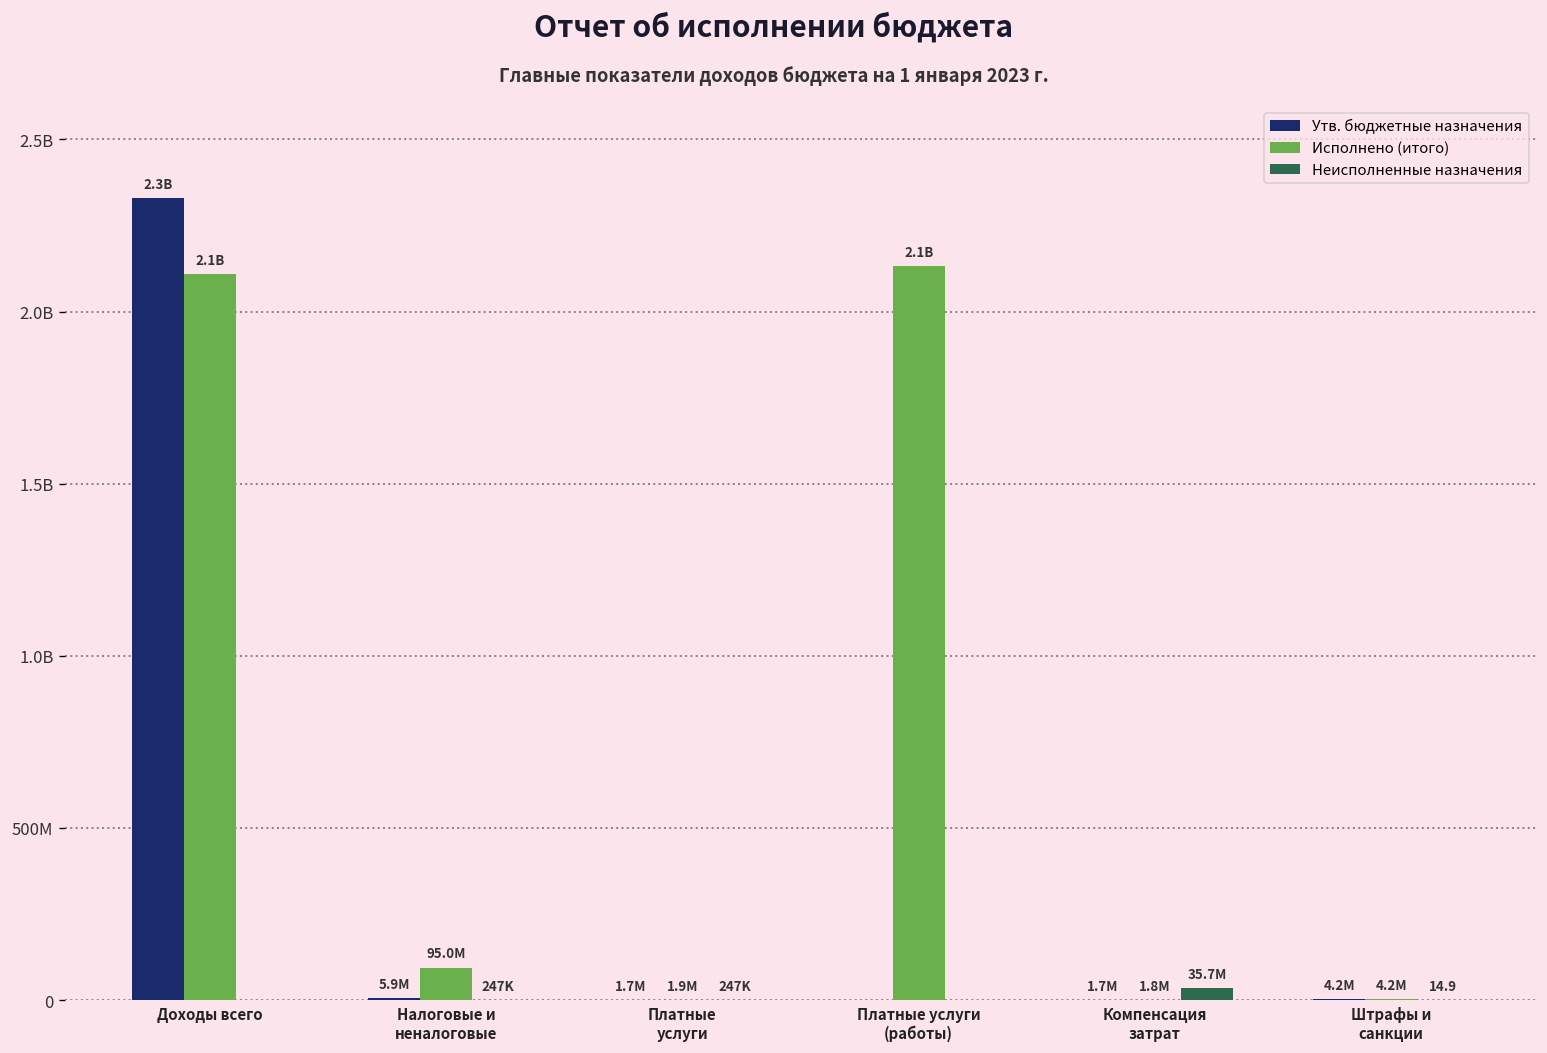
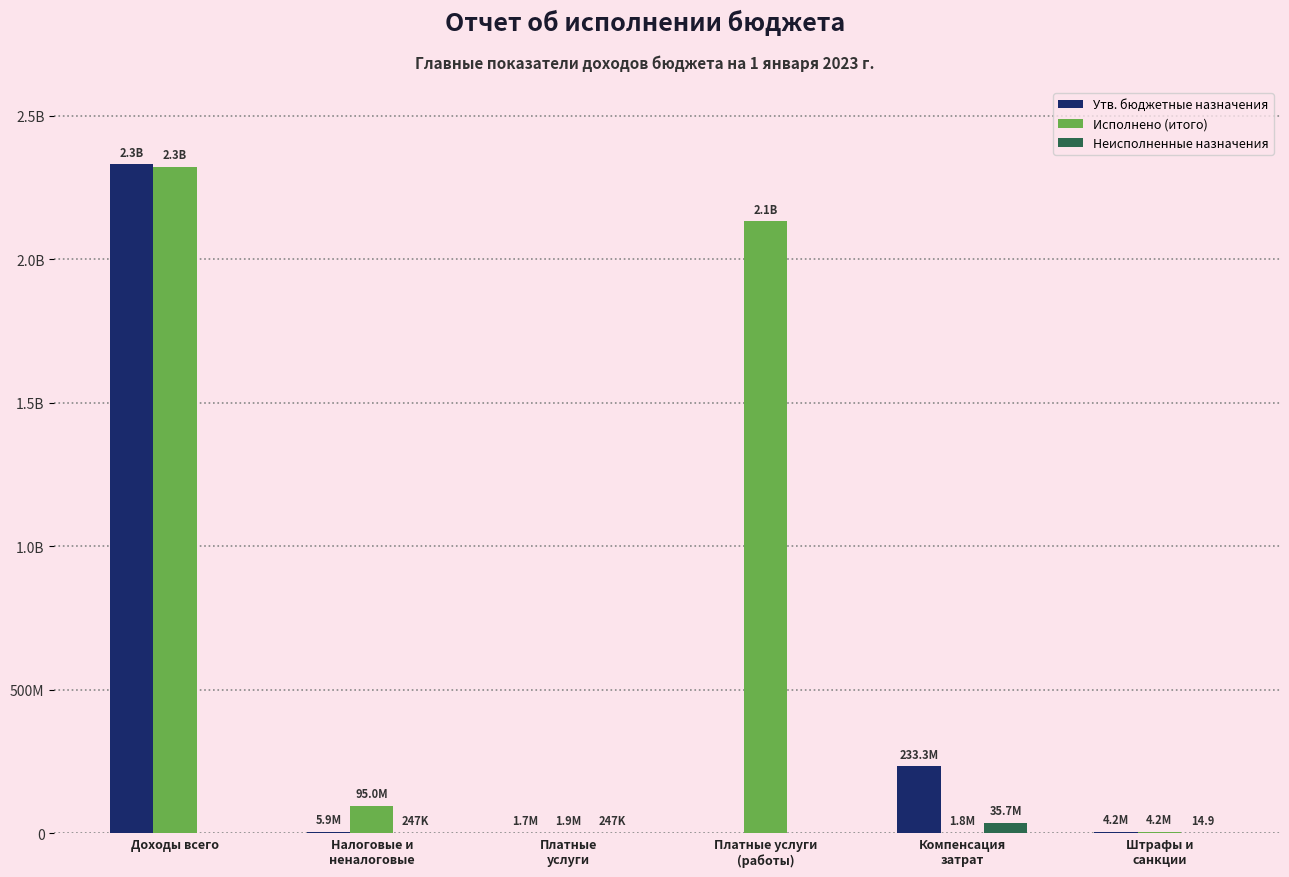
  {
    "Утв. бюджетные назначения": {
      "Доходы всего": "2.3B",
      "Налоговые и неналоговые": "5.9M",
      "Платные услуги": "1.7M",
-     "Компенсация затрат": "1.7M",
+     "Компенсация затрат": "233.3M",
      "Штрафы и санкции": "4.2M"
    },
    "Исполнено (итого)": {
-     "Доходы всего": "2.1B",
+     "Доходы всего": "2.3B",
      "Налоговые и неналоговые": "95.0M",
      "Платные услуги": "1.9M",
      "Платные услуги (работы)": "2.1B",
      "Компенсация затрат": "1.8M",
      "Штрафы и санкции": "4.2M"
    },
    "Неисполненные назначения": {
      "Налоговые и неналоговые": "247K",
      "Платные услуги": "247K",
      "Компенсация затрат": "35.7M",
      "Штрафы и санкции": "14.9"
    }
  }
